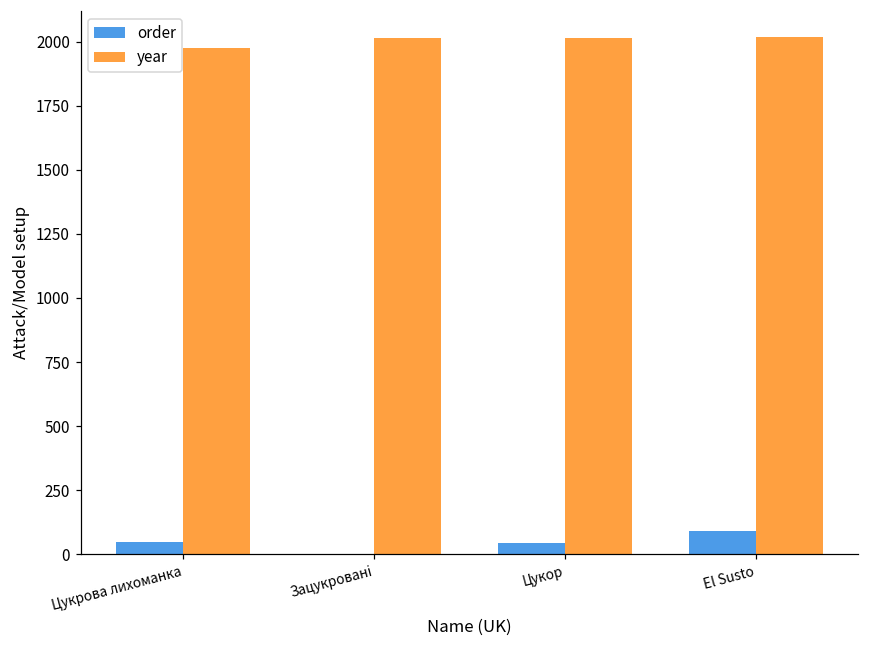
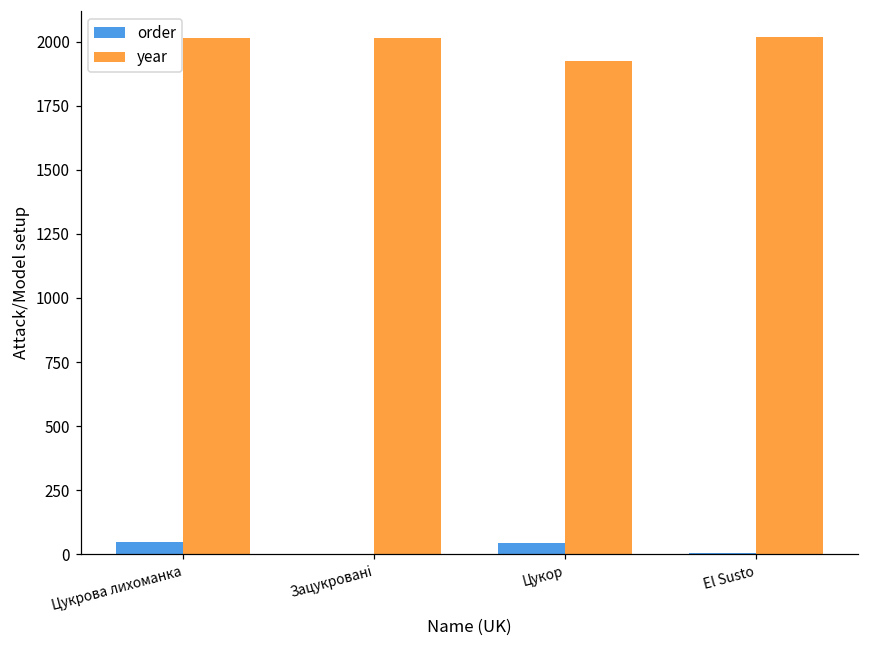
  {
    "order": {
      "Цукрова лихоманка": 50,
      "Цукор": 40,
-     "El Susto": 90
+     "El Susto": 0
    },
    "year": {
-     "Цукрова лихоманка": 1980,
+     "Цукрова лихоманка": 2020,
      "Зацукровані": 2020,
-     "Цукор": 2010,
+     "Цукор": 1920,
      "El Susto": 2020
    }
  }
